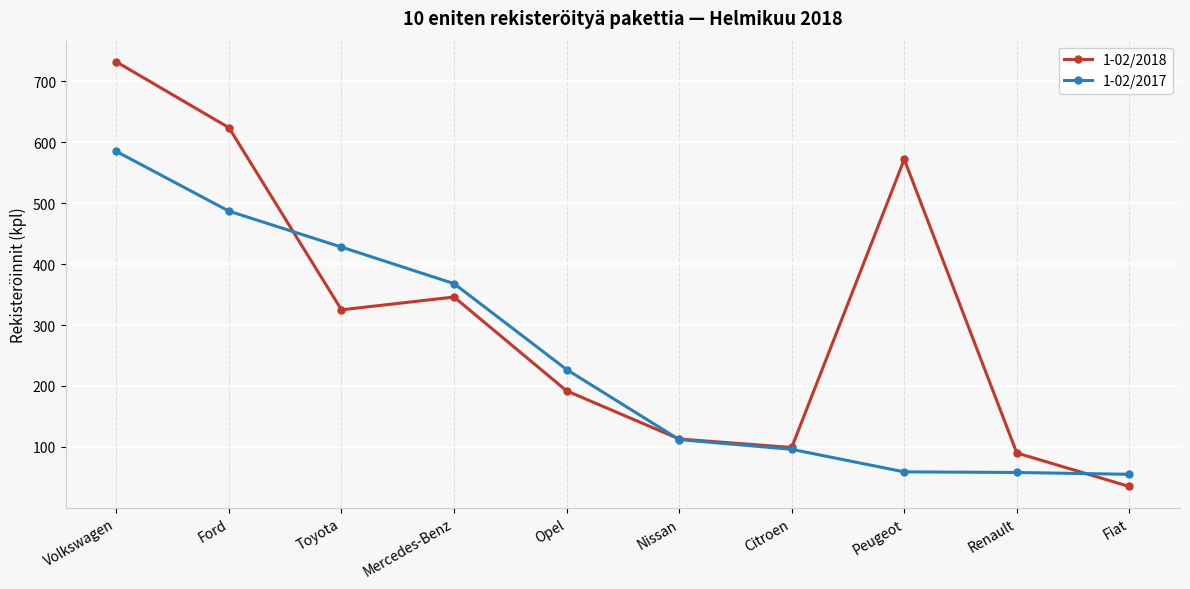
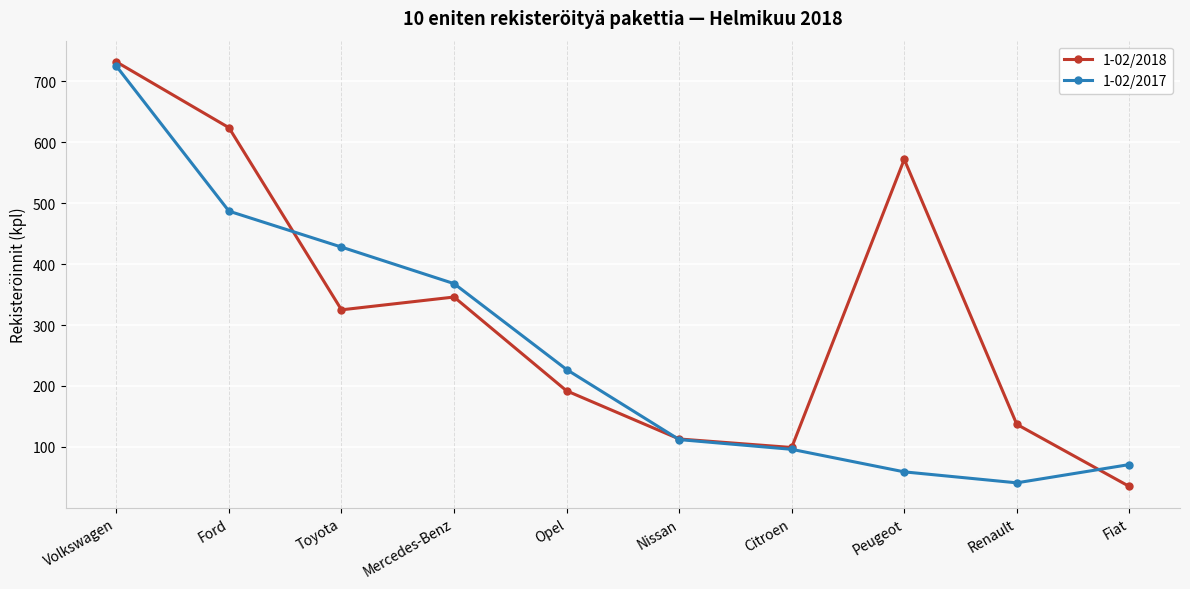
  {
    "1-02/2018": {
      "Volkswagen": 730,
      "Ford": 620,
      "Toyota": 330,
      "Mercedes-Benz": 350,
      "Opel": 190,
      "Peugeot": 570,
-     "Renault": 90,
+     "Renault": 140,
      "Fiat": 40
    },
    "1-02/2017": {
-     "Volkswagen": 590,
+     "Volkswagen": 730,
      "Ford": 490,
      "Toyota": 430,
      "Mercedes-Benz": 370,
      "Opel": 230,
      "Peugeot": 60,
-     "Renault": 60,
-     "Fiat": 60
+     "Renault": 40,
+     "Fiat": 70
    }
  }
